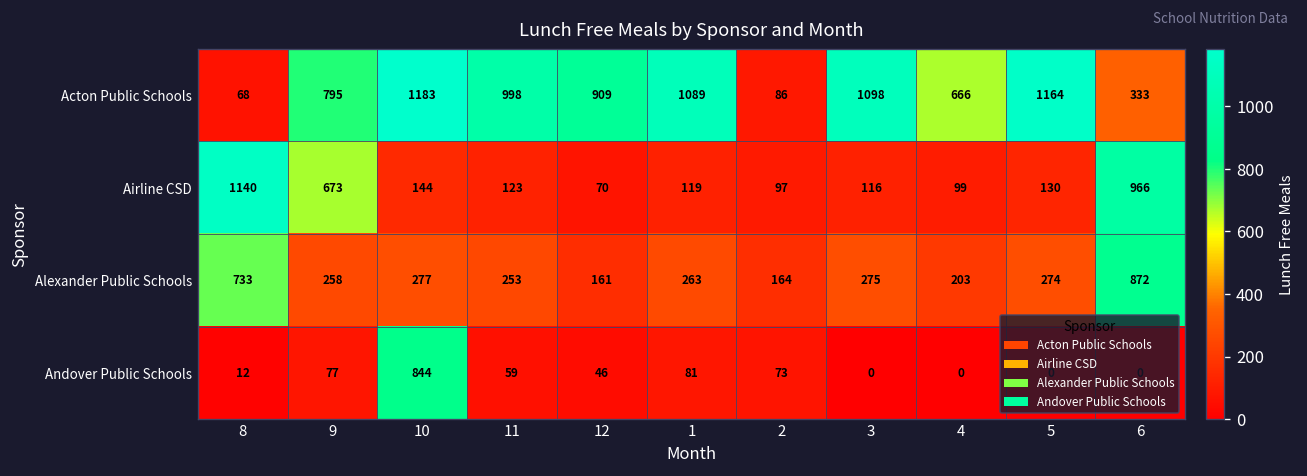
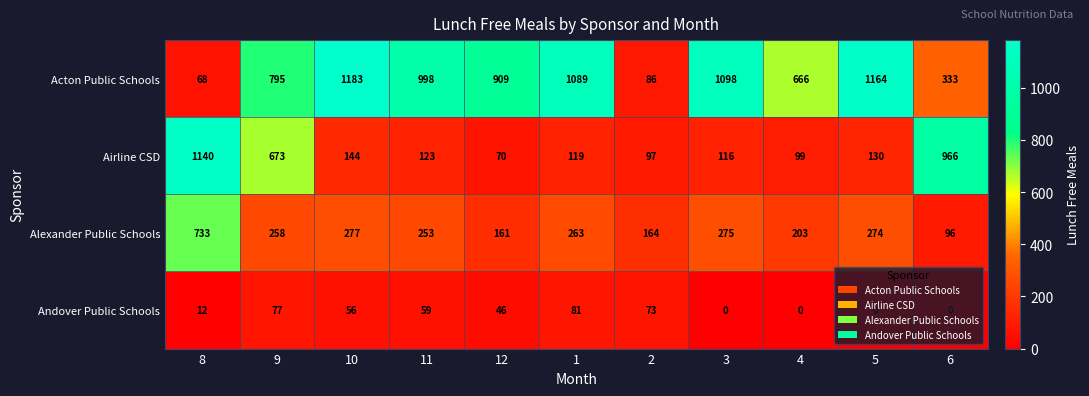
  {
    "Acton Public Schools": {
      "8": 68,
      "9": 795,
      "10": 1183,
      "11": 998,
      "12": 909,
      "1": 1089,
      "2": 86,
      "3": 1098,
      "4": 666,
      "5": 1164,
      "6": 333
    },
    "Airline CSD": {
      "8": 1140,
      "9": 673,
      "10": 144,
      "11": 123,
      "12": 70,
      "1": 119,
      "2": 97,
      "3": 116,
      "4": 99,
      "5": 130,
      "6": 966
    },
    "Alexander Public Schools": {
      "8": 733,
      "9": 258,
      "10": 277,
      "11": 253,
      "12": 161,
      "1": 263,
      "2": 164,
      "3": 275,
      "4": 203,
      "5": 274,
-     "6": 872
+     "6": 96
    },
    "Andover Public Schools": {
      "8": 12,
      "9": 77,
-     "10": 844,
+     "10": 56,
      "11": 59,
      "12": 46,
      "1": 81,
      "2": 73,
      "3": 0,
      "4": 0
    }
  }
